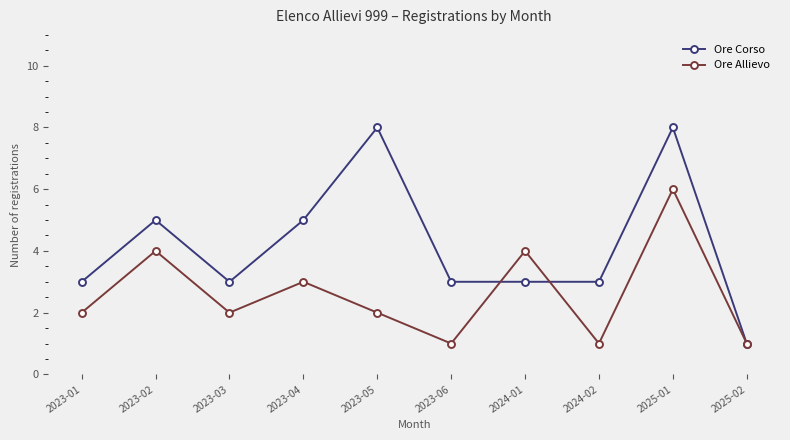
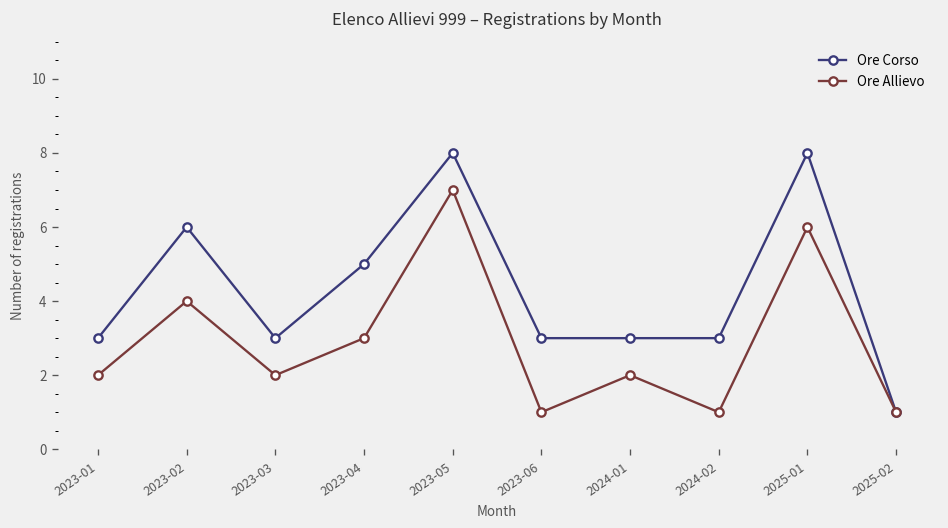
  {
    "Ore Corso": {
      "2023-01": 3,
-     "2023-02": 5,
+     "2023-02": 6,
      "2023-03": 3,
      "2023-04": 5,
      "2023-05": 8,
      "2023-06": 3,
      "2024-01": 3,
      "2024-02": 3,
      "2025-01": 8
    },
    "Ore Allievo": {
      "2023-01": 2,
      "2023-02": 4,
      "2023-03": 2,
      "2023-04": 3,
-     "2023-05": 2,
+     "2023-05": 7,
      "2023-06": 1,
-     "2024-01": 4,
+     "2024-01": 2,
      "2024-02": 1,
      "2025-01": 6
    }
  }
